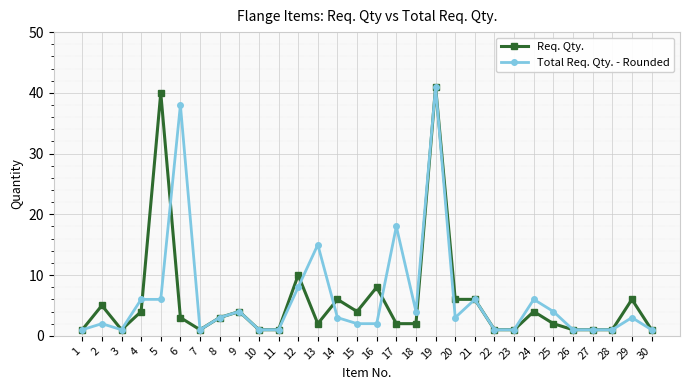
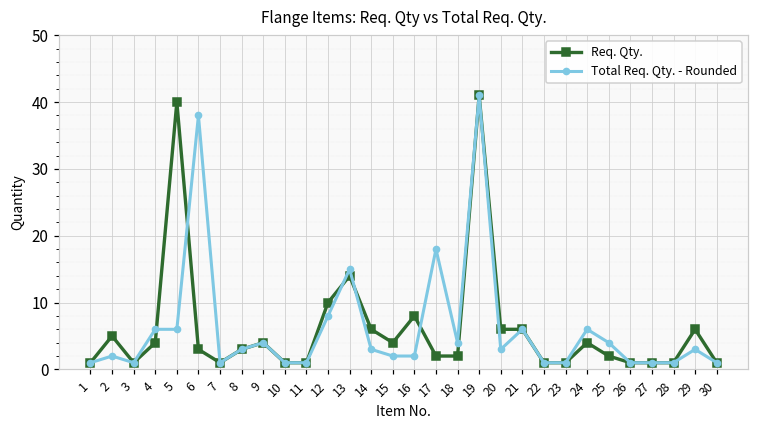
  {
    "Req. Qty.": {
      "2": 5,
      "4": 4,
      "5": 40,
      "6": 3,
      "12": 10,
-     "13": 2,
+     "13": 14,
      "14": 6,
      "15": 4,
      "16": 8,
      "17": 2,
      "18": 2,
      "20": 6,
      "24": 4,
      "25": 2,
      "29": 6
    },
    "Total Req. Qty. - Rounded": {
      "2": 2,
      "4": 6,
      "5": 6,
      "6": 38,
      "12": 8,
      "13": 15,
      "14": 3,
      "15": 2,
      "16": 2,
      "17": 18,
      "18": 4,
      "20": 3,
      "24": 6,
      "25": 4,
      "29": 3
    }
  }
